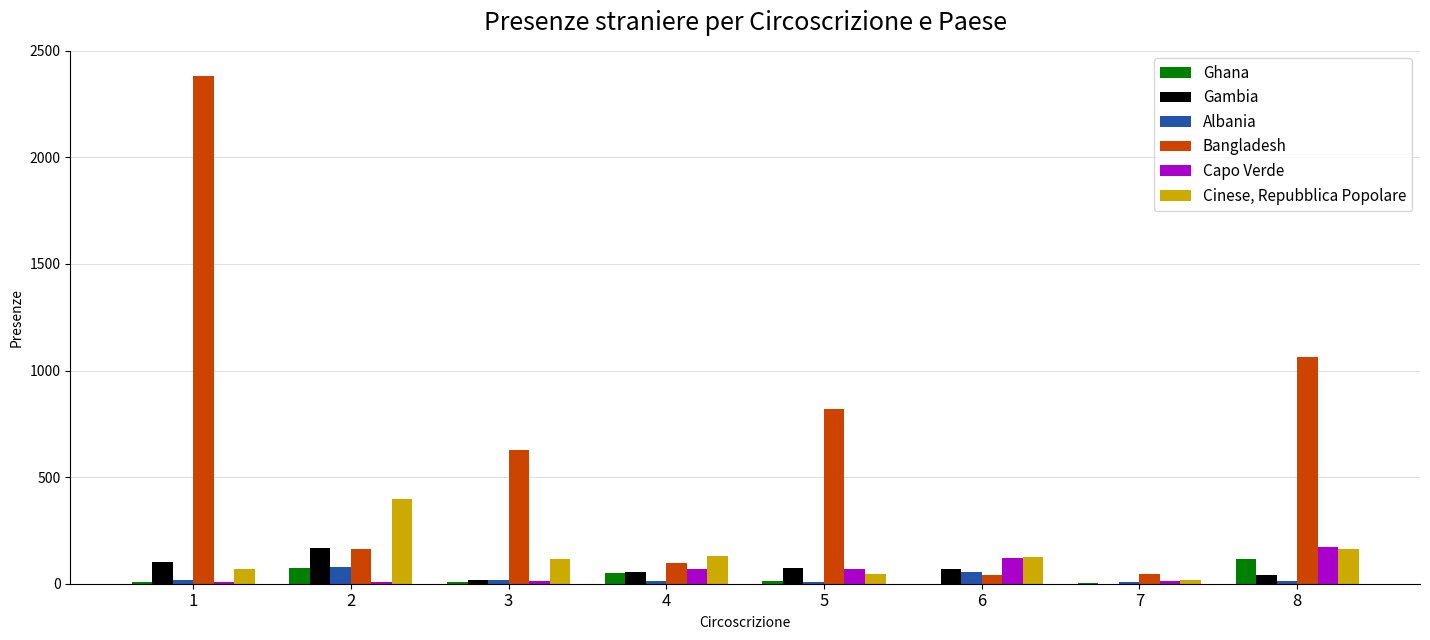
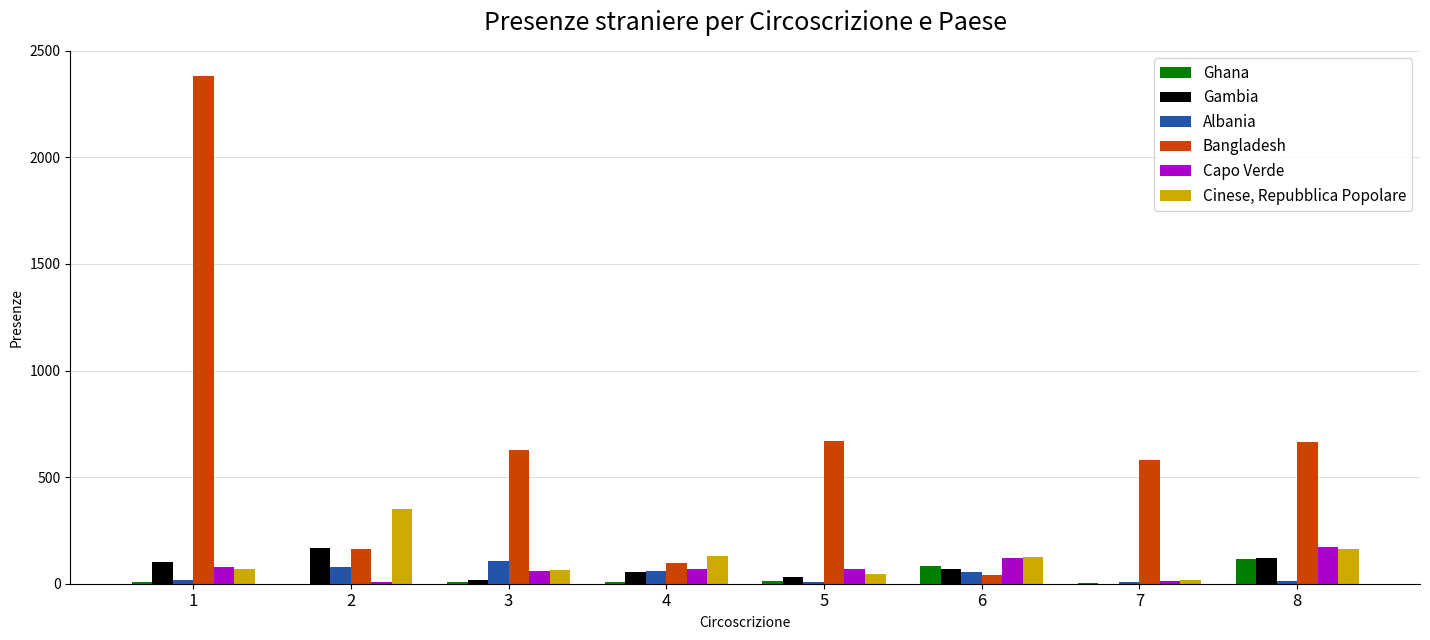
  {
    "Ghana": {
-     "2": 80,
-     "4": 50,
+     "2": 0,
+     "4": 10,
      "5": 10,
-     "6": 0,
+     "6": 90,
      "8": 120
    },
    "Gambia": {
      "1": 100,
      "2": 170,
      "3": 20,
      "4": 60,
-     "5": 80,
+     "5": 30,
      "6": 70,
-     "8": 40
+     "8": 120
    },
    "Albania": {
      "1": 20,
      "2": 80,
-     "3": 20,
-     "4": 10,
+     "3": 110,
+     "4": 60,
      "6": 50,
      "8": 10
    },
    "Bangladesh": {
      "1": 2380,
      "2": 160,
      "3": 630,
      "4": 100,
-     "5": 820,
+     "5": 670,
      "6": 40,
-     "7": 40,
-     "8": 1070
+     "7": 580,
+     "8": 660
    },
    "Capo Verde": {
-     "1": 10,
-     "3": 10,
+     "1": 80,
+     "3": 60,
      "4": 70,
      "5": 70,
      "6": 120,
      "8": 170
    },
    "Cinese, Repubblica Popolare": {
      "1": 70,
-     "2": 400,
-     "3": 120,
+     "2": 350,
+     "3": 70,
      "4": 130,
      "5": 50,
      "6": 130,
      "7": 20,
      "8": 160
    }
  }
